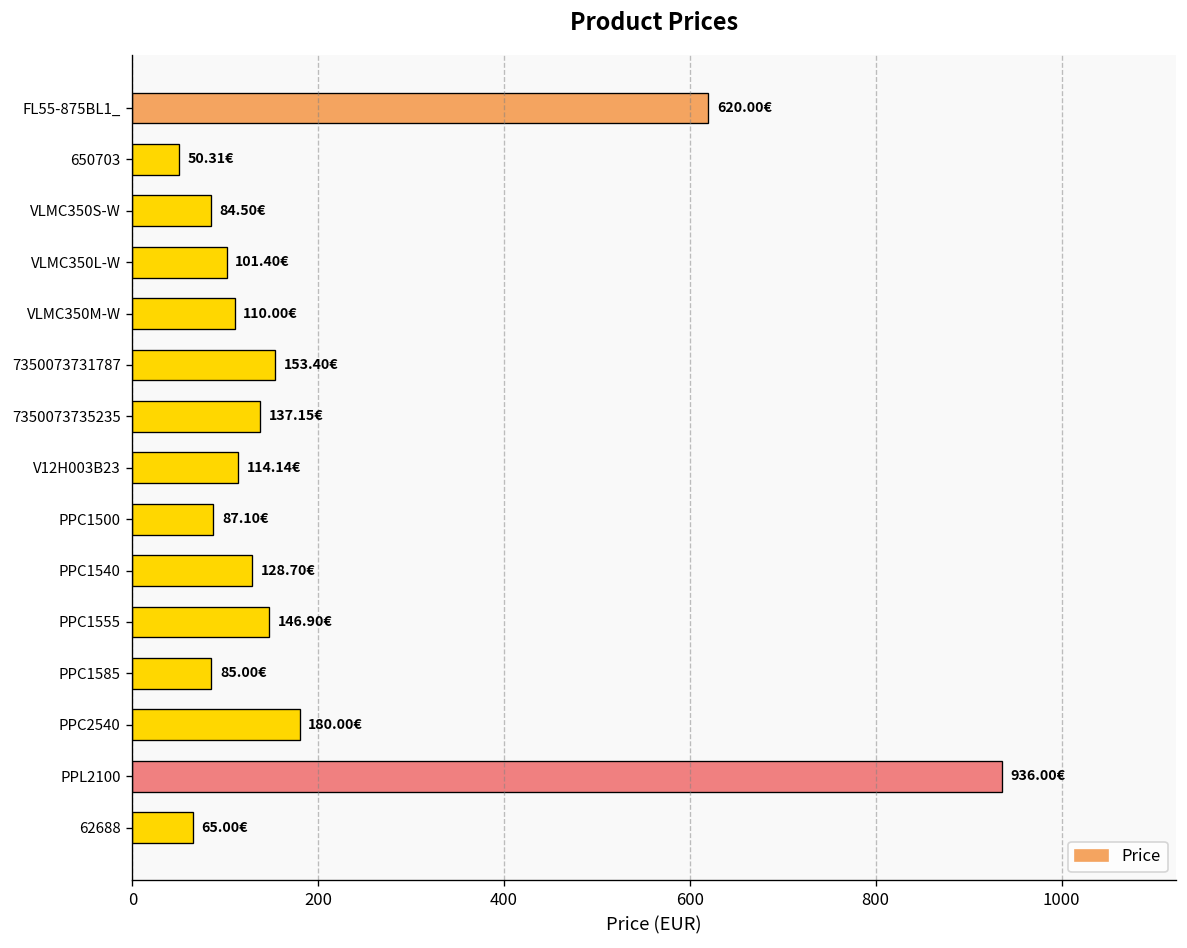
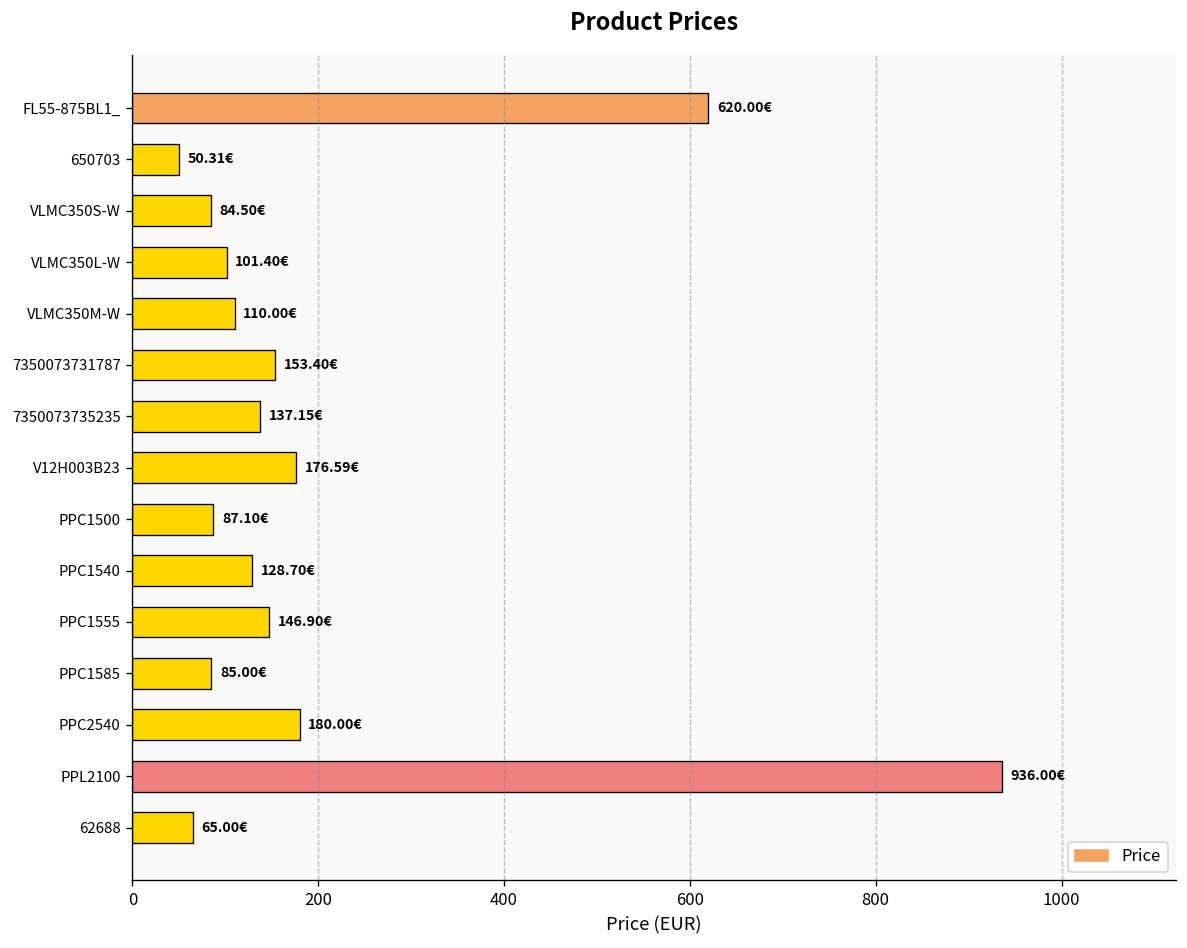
  {
    "FL55-875BL1_": "620.00€",
    "650703": "50.31€",
    "VLMC350S-W": "84.50€",
    "VLMC350L-W": "101.40€",
    "VLMC350M-W": "110.00€",
    "7350073731787": "153.40€",
    "7350073735235": "137.15€",
-   "V12H003B23": "114.14€",
+   "V12H003B23": "176.59€",
    "PPC1500": "87.10€",
    "PPC1540": "128.70€",
    "PPC1555": "146.90€",
    "PPC1585": "85.00€",
    "PPC2540": "180.00€",
    "PPL2100": "936.00€",
    "62688": "65.00€"
  }
